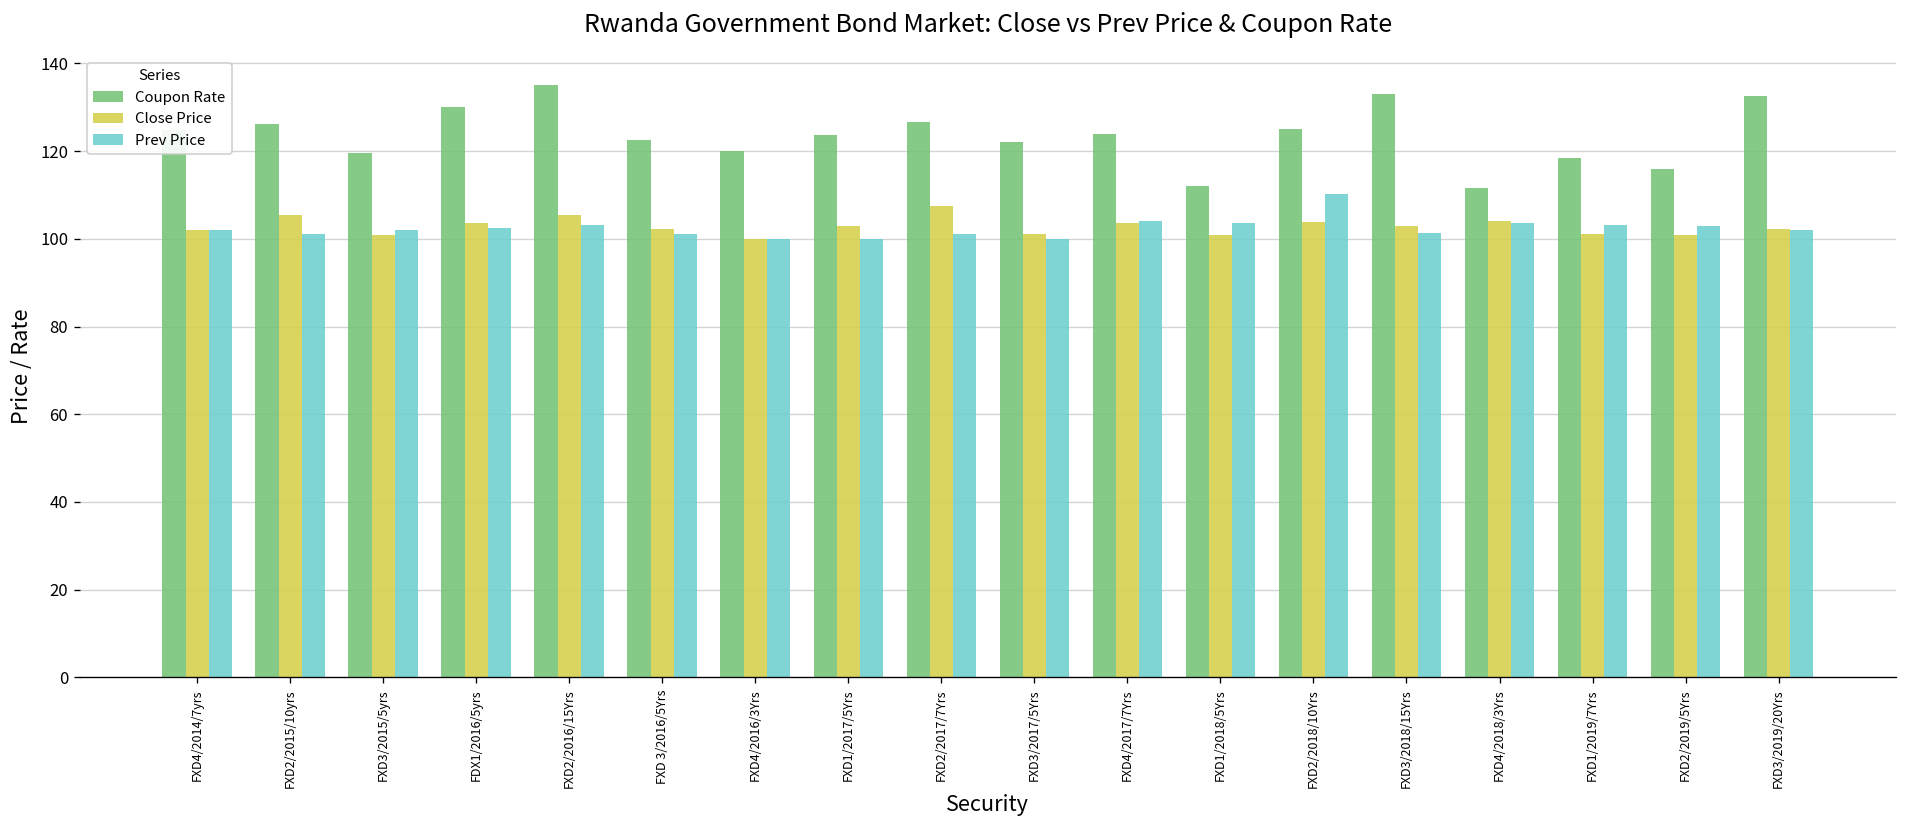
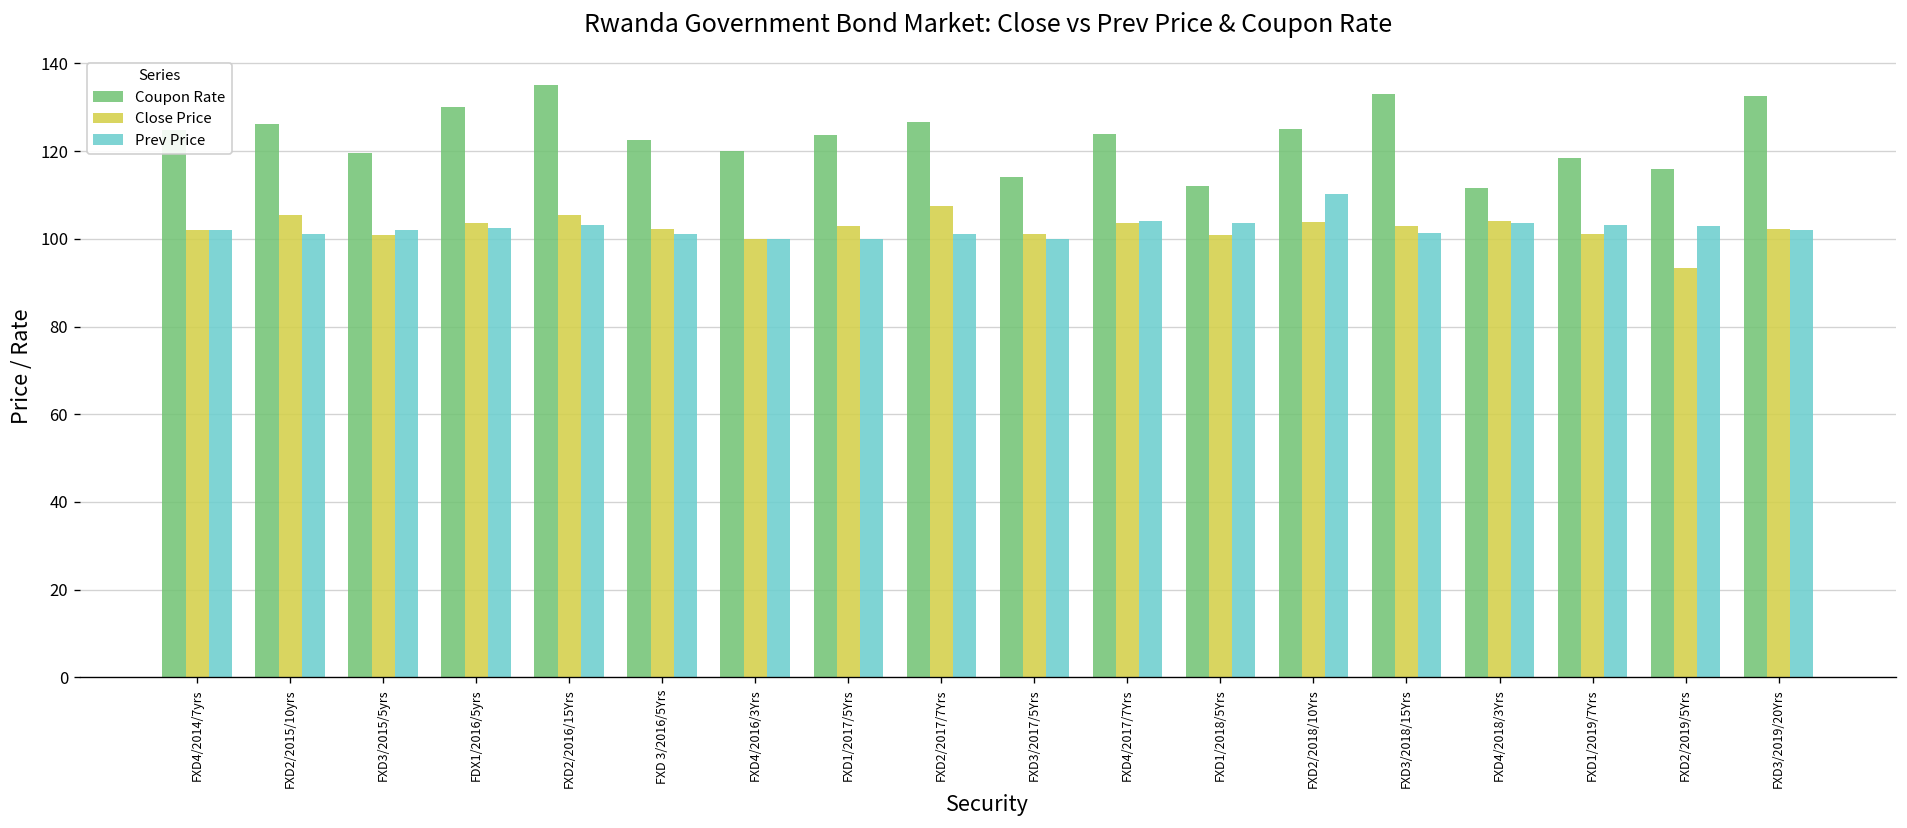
  {
    "Coupon Rate": {
      "FXD2/2015/10yrs": 126,
      "FXD3/2015/5yrs": 120,
      "FDX1/2016/5yrs": 130,
      "FXD2/2016/15Yrs": 135,
      "FXD 3/2016/5Yrs": 123,
      "FXD4/2016/3Yrs": 120,
      "FXD1/2017/5Yrs": 124,
      "FXD2/2017/7Yrs": 127,
-     "FXD3/2017/5Yrs": 122,
+     "FXD3/2017/5Yrs": 114,
      "FXD4/2017/7Yrs": 124,
      "FXD1/2018/5Yrs": 112,
      "FXD2/2018/10Yrs": 125,
      "FXD3/2018/15Yrs": 133,
      "FXD4/2018/3Yrs": 112,
      "FXD1/2019/7Yrs": 119,
      "FXD2/2019/5Yrs": 116,
      "FXD3/2019/20Yrs": 133
    },
    "Close Price": {
      "FXD4/2014/7yrs": 102,
      "FXD2/2015/10yrs": 106,
      "FXD3/2015/5yrs": 101,
      "FDX1/2016/5yrs": 104,
      "FXD2/2016/15Yrs": 106,
      "FXD 3/2016/5Yrs": 102,
      "FXD4/2016/3Yrs": 100,
      "FXD1/2017/5Yrs": 103,
      "FXD2/2017/7Yrs": 108,
      "FXD3/2017/5Yrs": 101,
      "FXD4/2017/7Yrs": 104,
      "FXD1/2018/5Yrs": 101,
      "FXD2/2018/10Yrs": 104,
      "FXD3/2018/15Yrs": 103,
      "FXD4/2018/3Yrs": 104,
      "FXD1/2019/7Yrs": 101,
-     "FXD2/2019/5Yrs": 101,
+     "FXD2/2019/5Yrs": 93,
      "FXD3/2019/20Yrs": 102
    },
    "Prev Price": {
      "FXD4/2014/7yrs": 102,
      "FXD2/2015/10yrs": 101,
      "FXD3/2015/5yrs": 102,
      "FDX1/2016/5yrs": 103,
      "FXD2/2016/15Yrs": 103,
      "FXD 3/2016/5Yrs": 101,
      "FXD4/2016/3Yrs": 100,
      "FXD1/2017/5Yrs": 100,
      "FXD2/2017/7Yrs": 101,
      "FXD3/2017/5Yrs": 100,
      "FXD4/2017/7Yrs": 104,
      "FXD1/2018/5Yrs": 104,
      "FXD2/2018/10Yrs": 110,
      "FXD3/2018/15Yrs": 101,
      "FXD4/2018/3Yrs": 104,
      "FXD1/2019/7Yrs": 103,
      "FXD2/2019/5Yrs": 103,
      "FXD3/2019/20Yrs": 102
    }
  }
